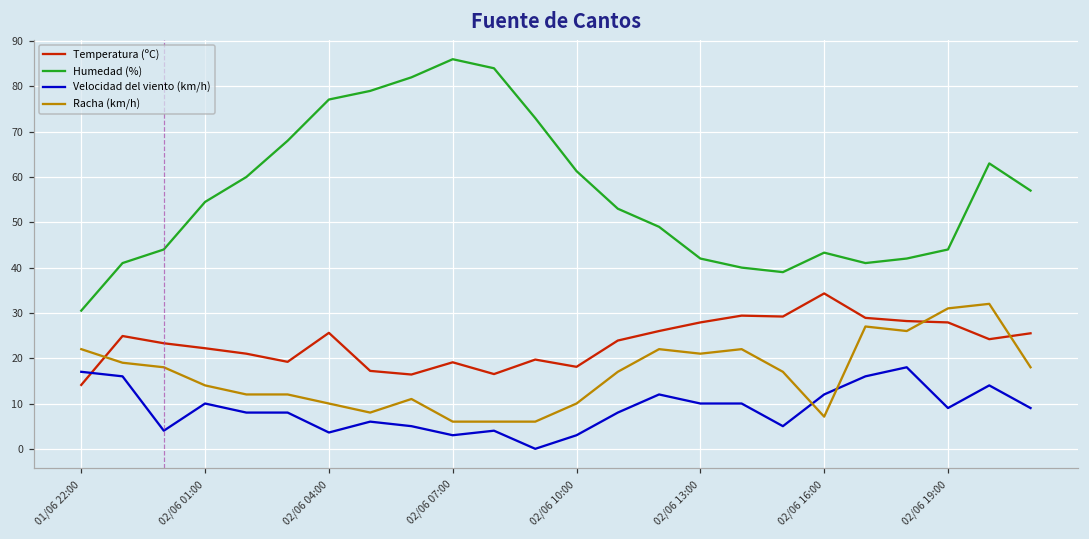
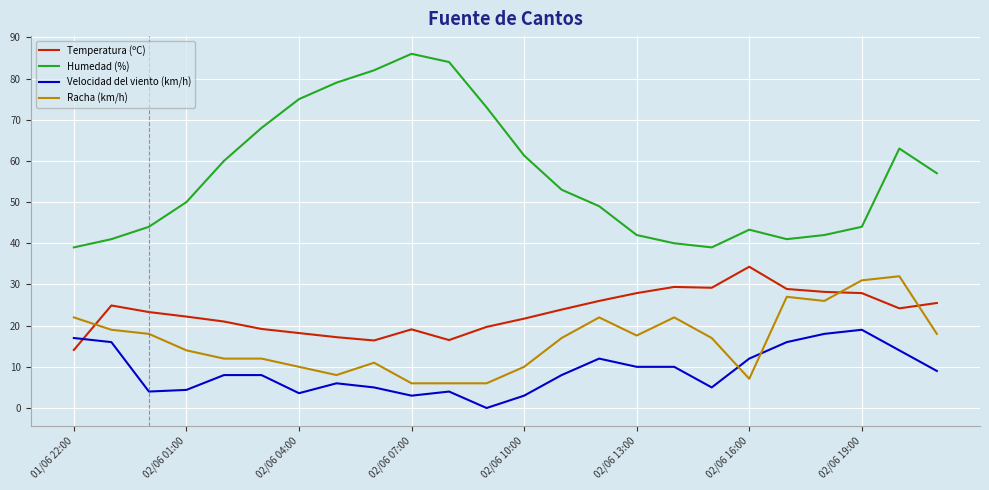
  {
    "Temperatura (ºC)": {
      "01/06 22:00": 14,
      "02/06 01:00": 22,
-     "02/06 04:00": 26,
+     "02/06 04:00": 18,
      "02/06 07:00": 19,
-     "02/06 10:00": 18,
+     "02/06 10:00": 22,
      "02/06 13:00": 28,
      "02/06 16:00": 34,
      "02/06 19:00": 28
    },
    "Humedad (%)": {
-     "01/06 22:00": 31,
-     "02/06 01:00": 55,
-     "02/06 04:00": 77,
+     "01/06 22:00": 39,
+     "02/06 01:00": 50,
+     "02/06 04:00": 75,
      "02/06 07:00": 86,
      "02/06 10:00": 61,
      "02/06 13:00": 42,
      "02/06 16:00": 43,
      "02/06 19:00": 44
    },
    "Velocidad del viento (km/h)": {
      "01/06 22:00": 17,
-     "02/06 01:00": 10,
+     "02/06 01:00": 4,
      "02/06 04:00": 4,
      "02/06 07:00": 3,
      "02/06 10:00": 3,
      "02/06 13:00": 10,
      "02/06 16:00": 12,
-     "02/06 19:00": 9
+     "02/06 19:00": 19
    },
    "Racha (km/h)": {
      "01/06 22:00": 22,
      "02/06 01:00": 14,
      "02/06 04:00": 10,
      "02/06 07:00": 6,
      "02/06 10:00": 10,
-     "02/06 13:00": 21,
+     "02/06 13:00": 18,
      "02/06 16:00": 7,
      "02/06 19:00": 31
    }
  }
